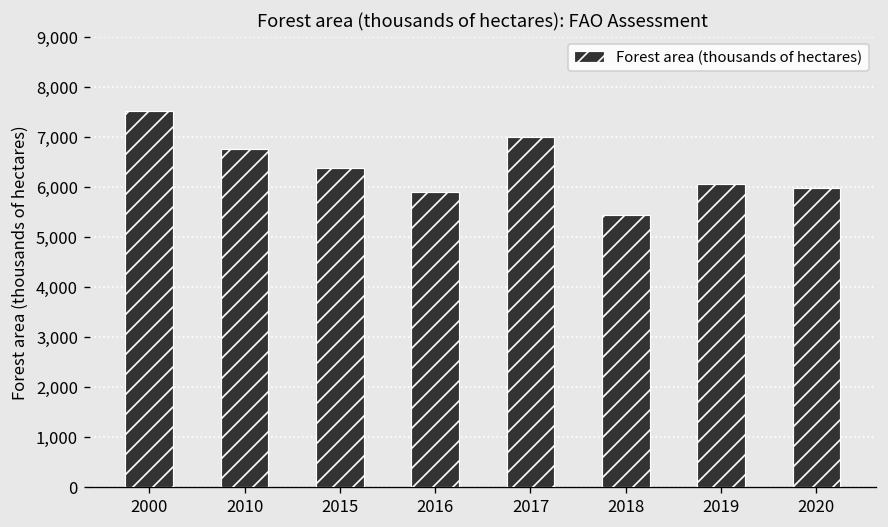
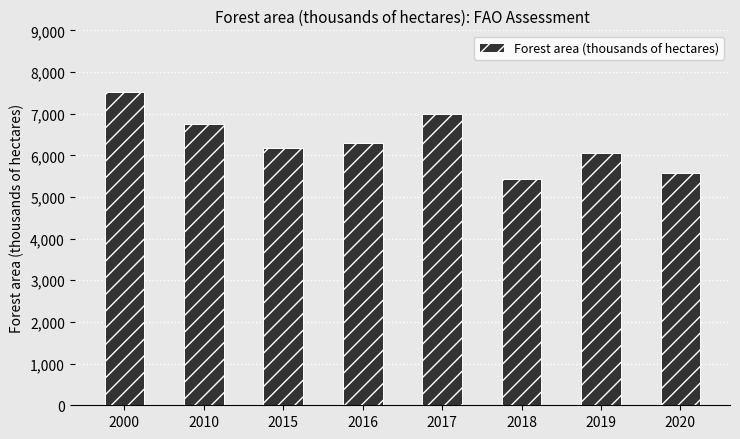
  {
    "2000": "7,500",
    "2010": "6,700",
-   "2015": "6,400",
-   "2016": "5,900",
+   "2015": "6,200",
+   "2016": "6,300",
    "2017": "7,000",
    "2018": "5,400",
    "2019": "6,100",
-   "2020": "6,000"
+   "2020": "5,600"
  }
